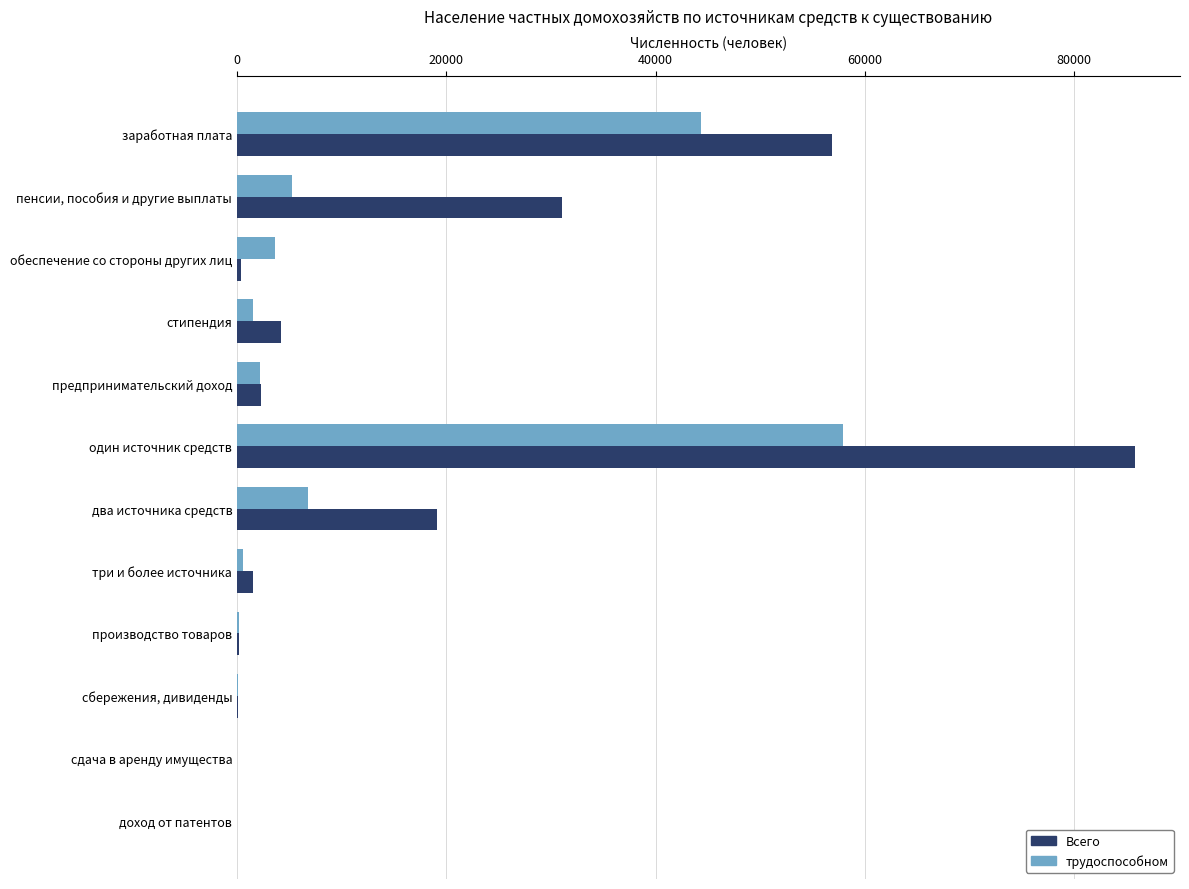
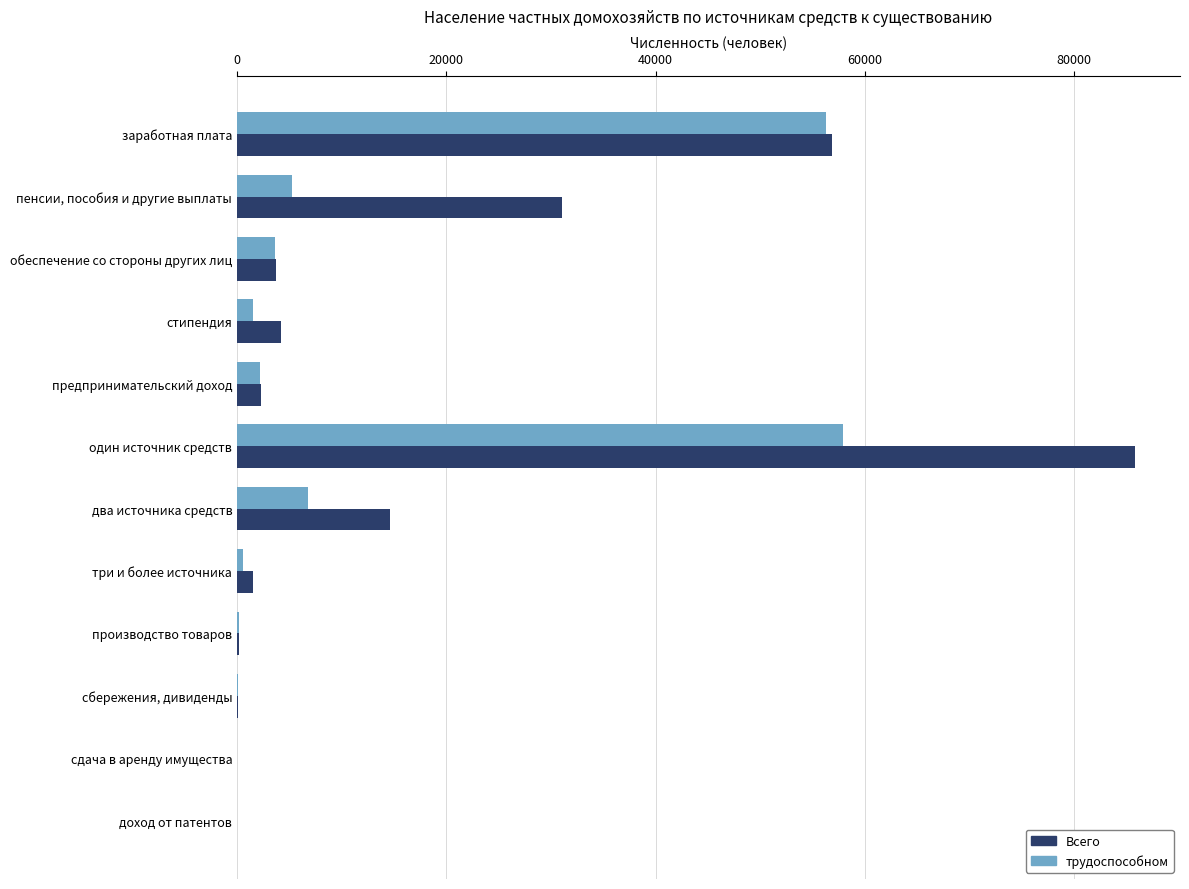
  {
    "Всего": {
      "заработная плата": 56800,
      "пенсии, пособия и другие выплаты": 31100,
-     "обеспечение со стороны других лиц": 400,
+     "обеспечение со стороны других лиц": 3700,
      "стипендия": 4200,
      "предпринимательский доход": 2300,
      "один источник средств": 85800,
-     "два источника средств": 19100,
+     "два источника средств": 14700,
      "три и более источника": 1600
    },
    "трудоспособном": {
-     "заработная плата": 44300,
+     "заработная плата": 56300,
      "пенсии, пособия и другие выплаты": 5300,
      "обеспечение со стороны других лиц": 3600,
      "стипендия": 1600,
      "предпринимательский доход": 2200,
      "один источник средств": 57900,
      "два источника средств": 6700,
      "три и более источника": 600
    }
  }
